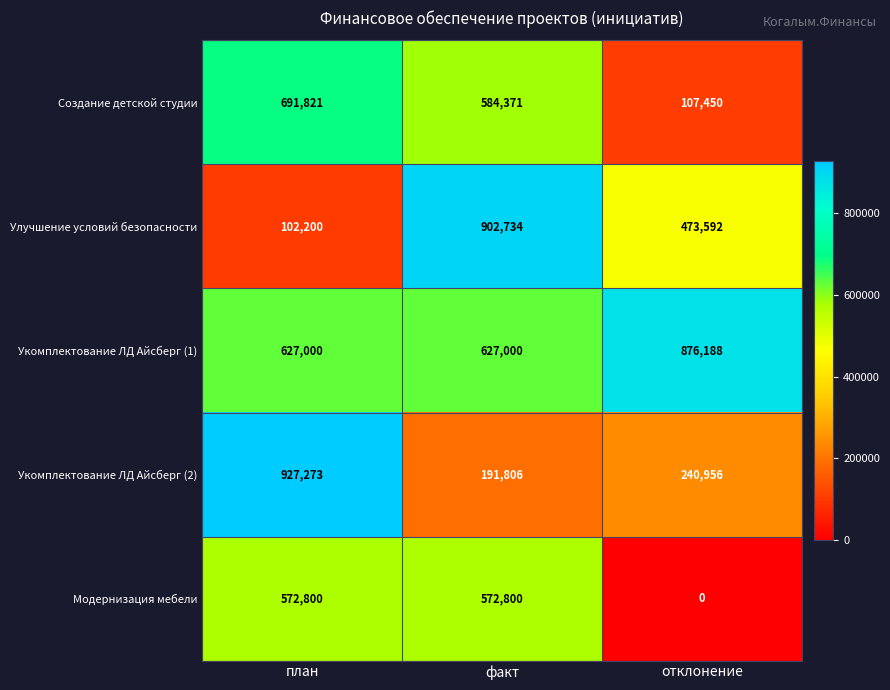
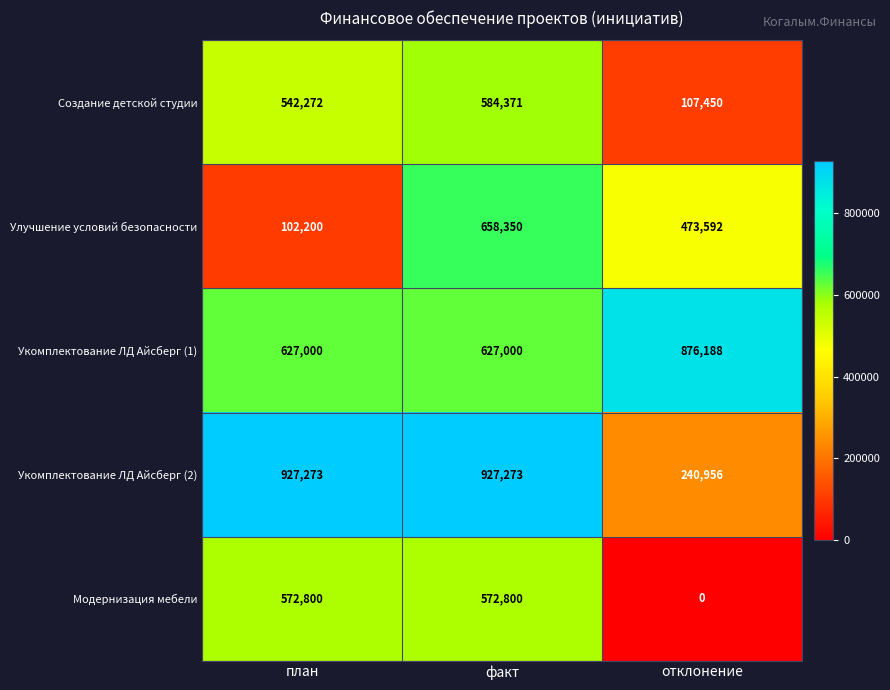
  {
    "Создание детской студии": {
-     "план": "691,821",
+     "план": "542,272",
      "факт": "584,371",
      "отклонение": "107,450"
    },
    "Улучшение условий безопасности": {
      "план": "102,200",
-     "факт": "902,734",
+     "факт": "658,350",
      "отклонение": "473,592"
    },
    "Укомплектование ЛД Айсберг (1)": {
      "план": "627,000",
      "факт": "627,000",
      "отклонение": "876,188"
    },
    "Укомплектование ЛД Айсберг (2)": {
      "план": "927,273",
-     "факт": "191,806",
+     "факт": "927,273",
      "отклонение": "240,956"
    },
    "Модернизация мебели": {
      "план": "572,800",
      "факт": "572,800",
      "отклонение": "0"
    }
  }
